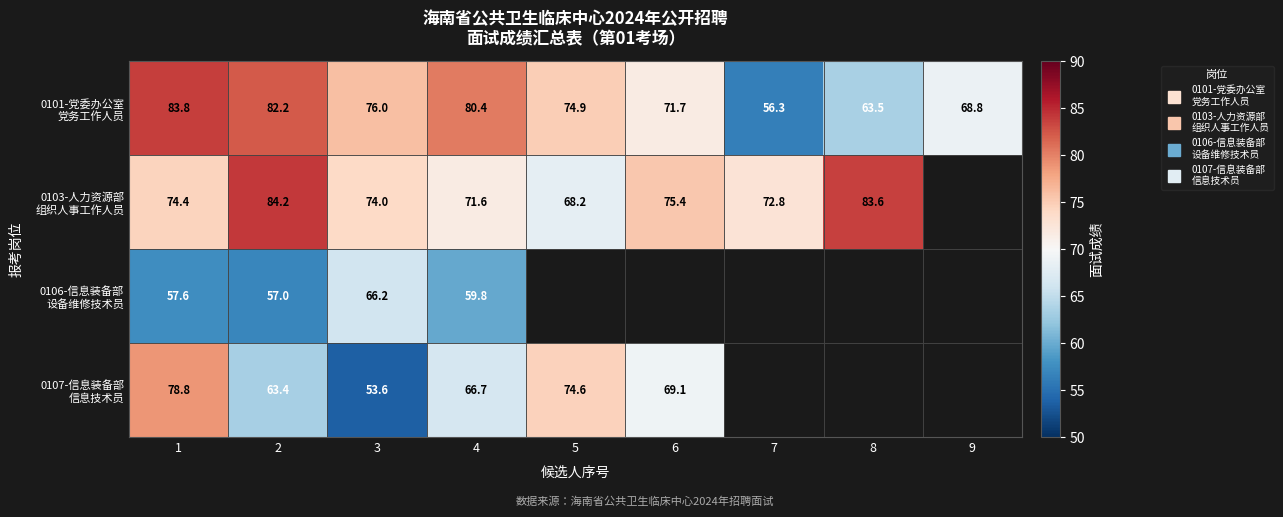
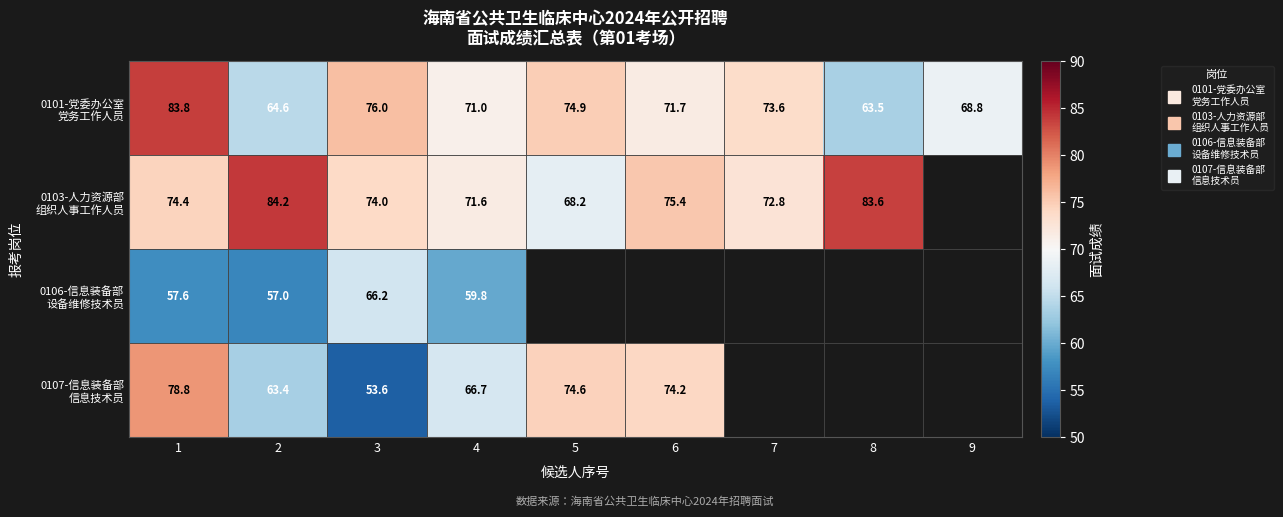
  {
    "0101-党委办公室 党务工作人员": {
      "1": 83.8,
-     "2": 82.2,
+     "2": 64.6,
      "3": 76.0,
-     "4": 80.4,
+     "4": 71.0,
      "5": 74.9,
      "6": 71.7,
-     "7": 56.3,
+     "7": 73.6,
      "8": 63.5,
      "9": 68.8
    },
    "0103-人力资源部 组织人事工作人员": {
      "1": 74.4,
      "2": 84.2,
      "3": 74.0,
      "4": 71.6,
      "5": 68.2,
      "6": 75.4,
      "7": 72.8,
      "8": 83.6
    },
    "0106-信息装备部 设备维修技术员": {
      "1": 57.6,
      "2": 57.0,
      "3": 66.2,
      "4": 59.8
    },
    "0107-信息装备部 信息技术员": {
      "1": 78.8,
      "2": 63.4,
      "3": 53.6,
      "4": 66.7,
      "5": 74.6,
-     "6": 69.1
+     "6": 74.2
    }
  }
